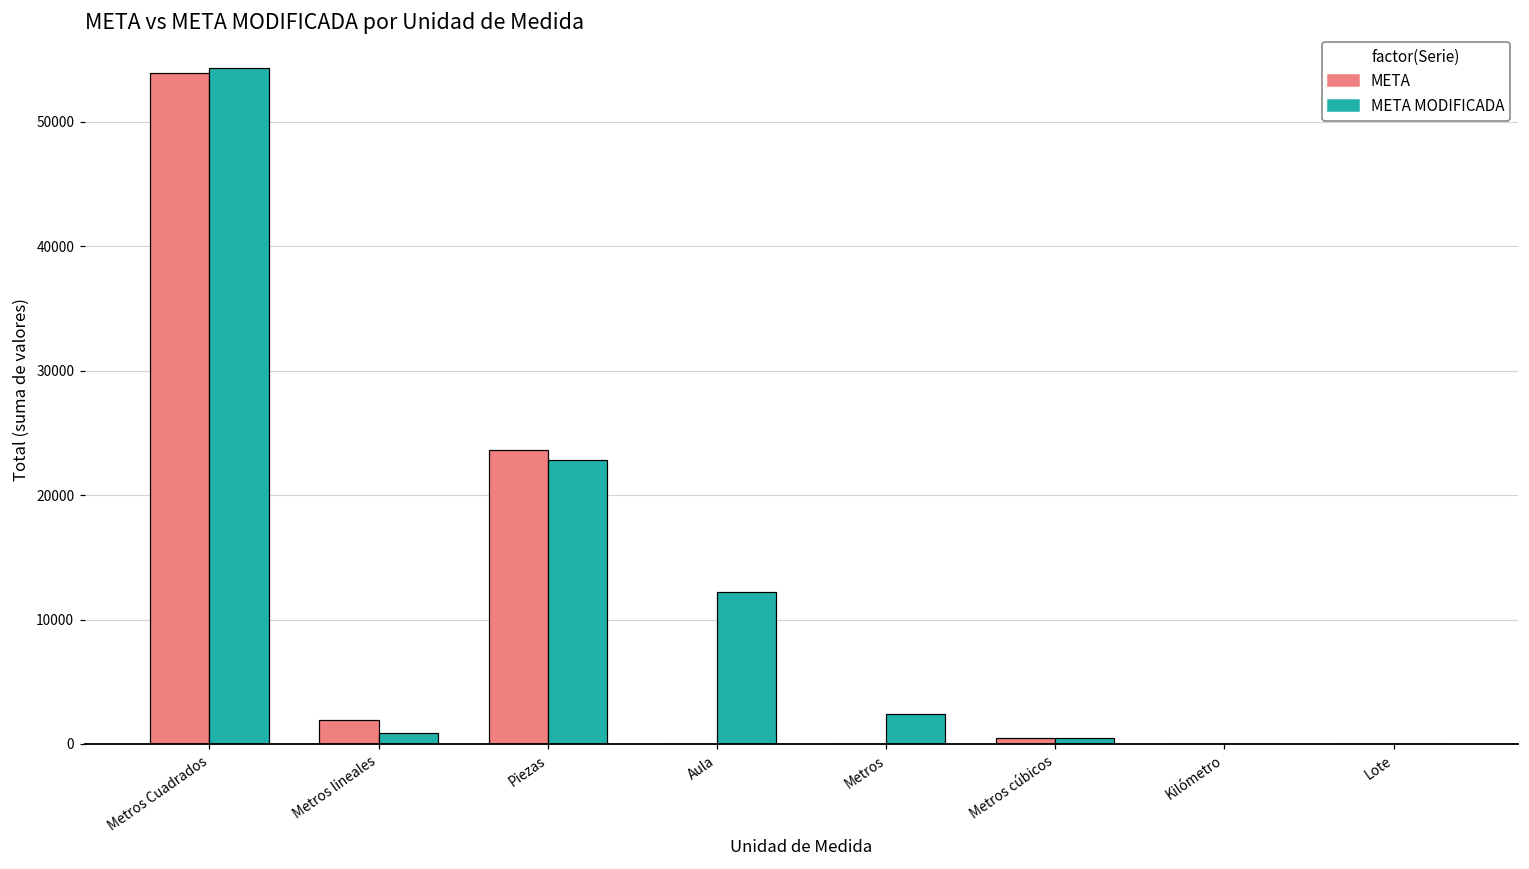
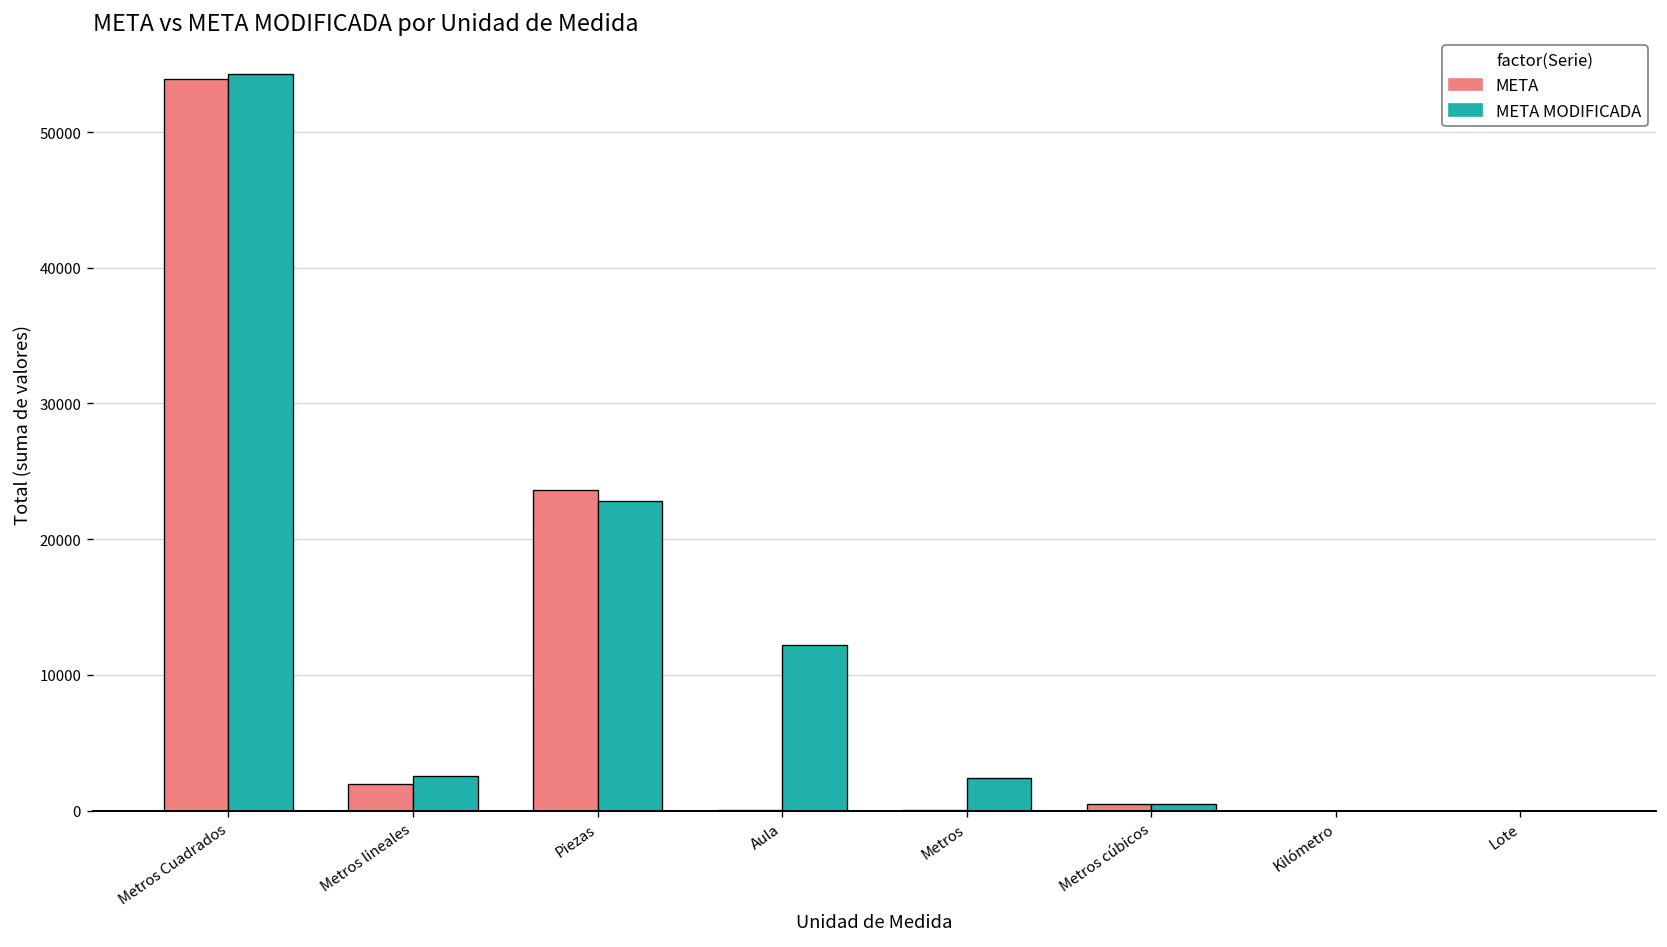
  {
    "META": {
      "Metros Cuadrados": 53900,
      "Metros lineales": 1900,
      "Piezas": 23600,
      "Metros cúbicos": 500
    },
    "META MODIFICADA": {
      "Metros Cuadrados": 54300,
-     "Metros lineales": 900,
+     "Metros lineales": 2600,
      "Piezas": 22800,
      "Aula": 12200,
      "Metros": 2400,
      "Metros cúbicos": 500
    }
  }
